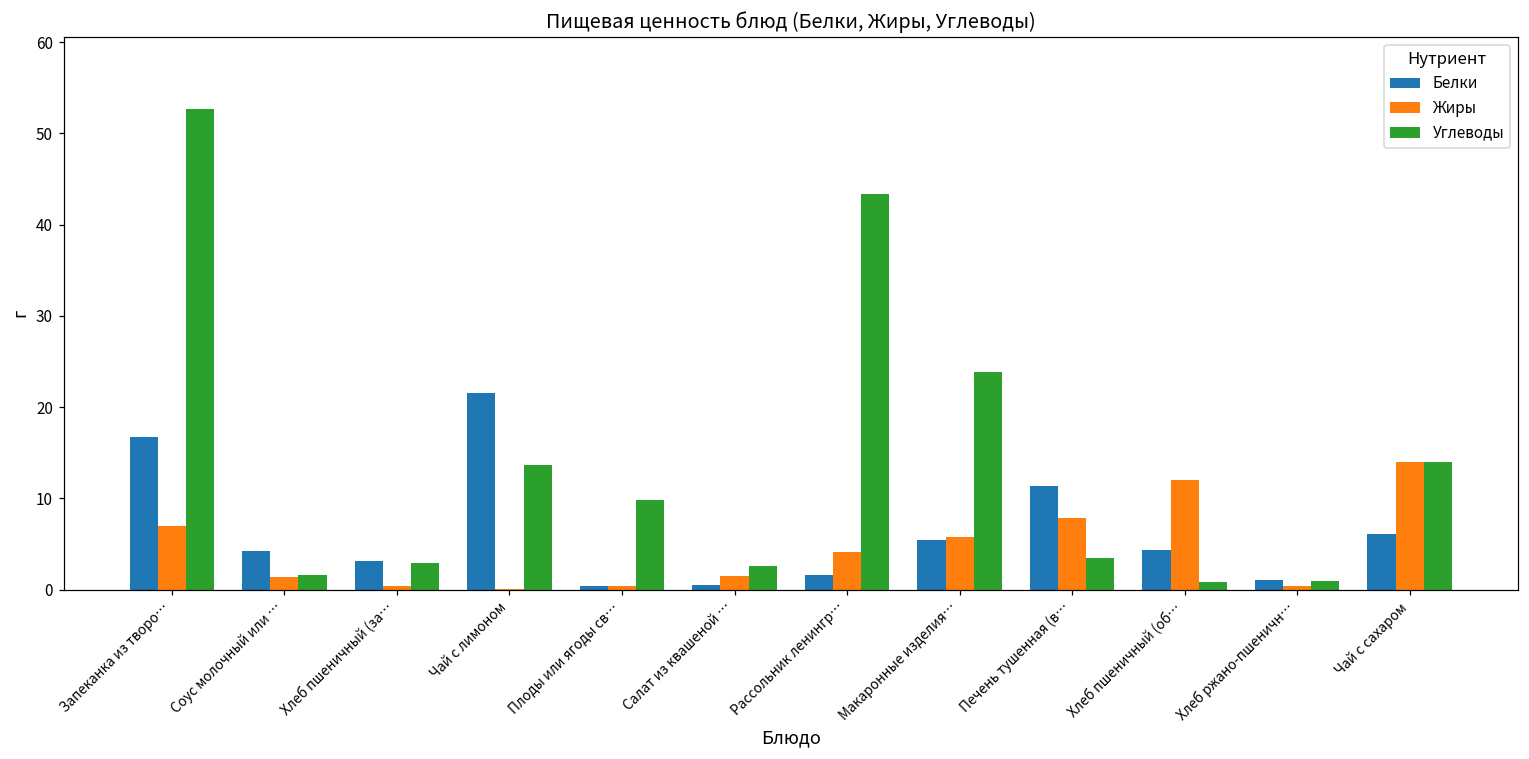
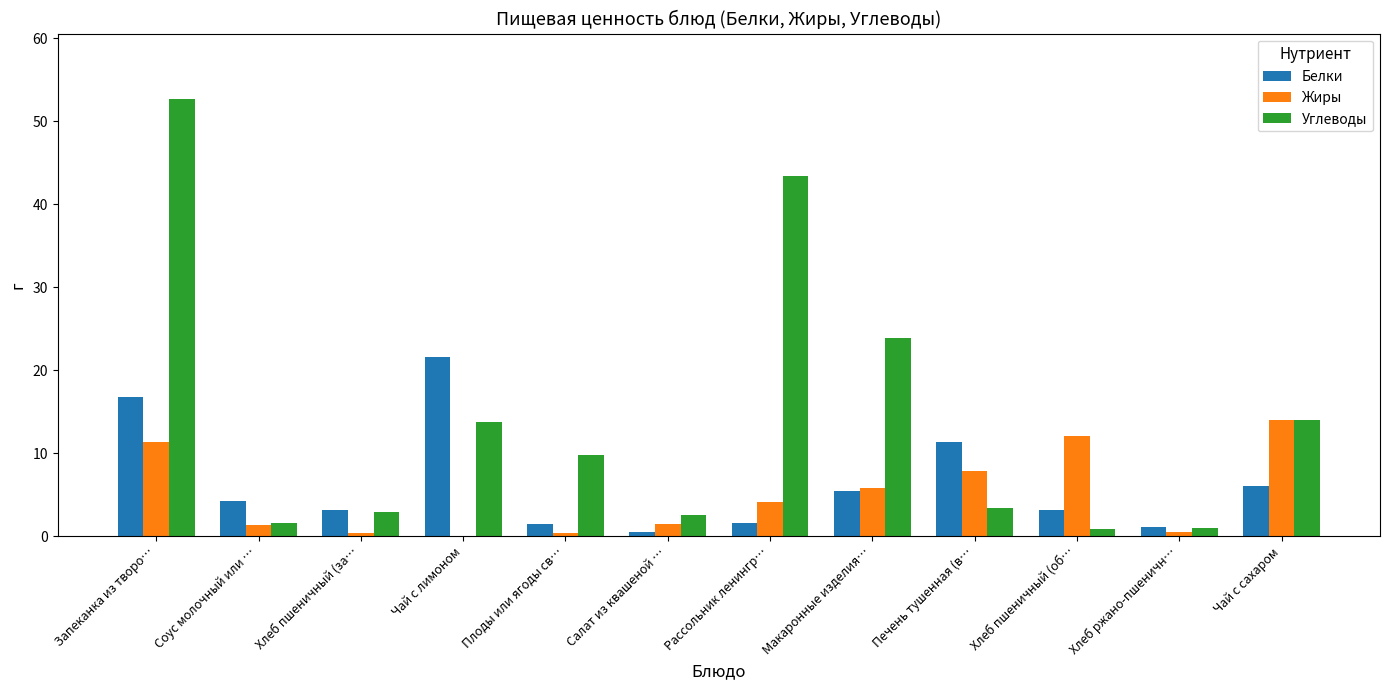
  {
    "Белки": {
      "Запеканка из творо…": 17,
      "Соус молочный или …": 4,
      "Хлеб пшеничный (за…": 3,
      "Чай с лимоном": 22,
-     "Плоды или ягоды св…": 0,
+     "Плоды или ягоды св…": 1,
      "Салат из квашеной …": 1,
      "Рассольник ленингр…": 2,
      "Макаронные изделия…": 5,
      "Печень тушенная (в…": 11,
-     "Хлеб пшеничный (об…": 4,
+     "Хлеб пшеничный (об…": 3,
      "Хлеб ржано-пшеничн…": 1,
      "Чай с сахаром": 6
    },
    "Жиры": {
-     "Запеканка из творо…": 7,
+     "Запеканка из творо…": 11,
      "Соус молочный или …": 1,
      "Хлеб пшеничный (за…": 0,
      "Плоды или ягоды св…": 0,
      "Салат из квашеной …": 2,
      "Рассольник ленингр…": 4,
      "Макаронные изделия…": 6,
      "Печень тушенная (в…": 8,
      "Хлеб пшеничный (об…": 12,
      "Хлеб ржано-пшеничн…": 0,
      "Чай с сахаром": 14
    },
    "Углеводы": {
      "Запеканка из творо…": 53,
      "Соус молочный или …": 2,
      "Хлеб пшеничный (за…": 3,
      "Чай с лимоном": 14,
      "Плоды или ягоды св…": 10,
      "Салат из квашеной …": 3,
      "Рассольник ленингр…": 43,
      "Макаронные изделия…": 24,
      "Печень тушенная (в…": 3,
      "Хлеб пшеничный (об…": 1,
      "Хлеб ржано-пшеничн…": 1,
      "Чай с сахаром": 14
    }
  }
